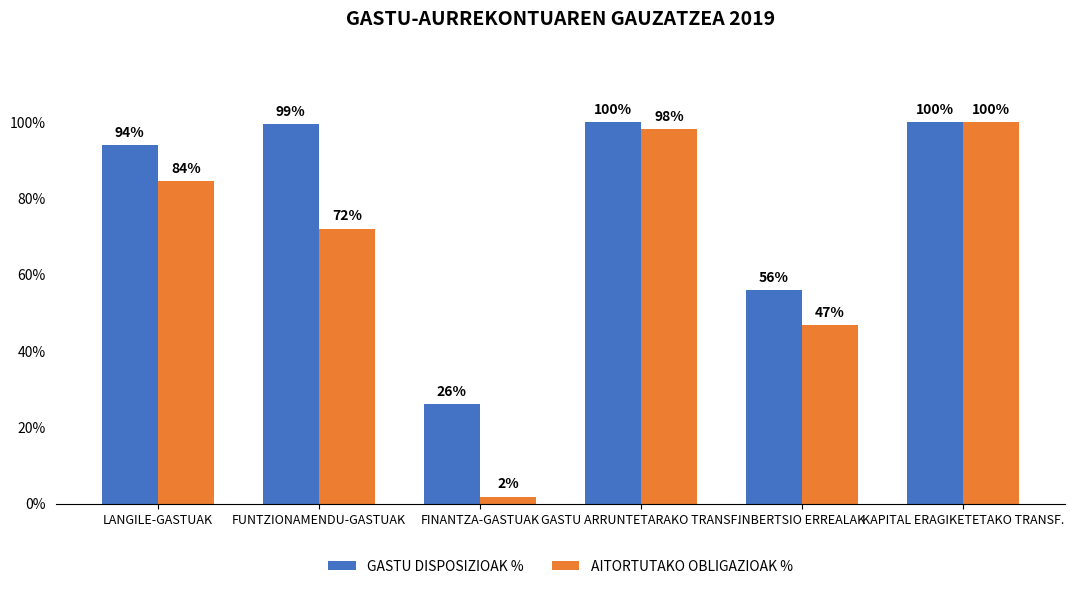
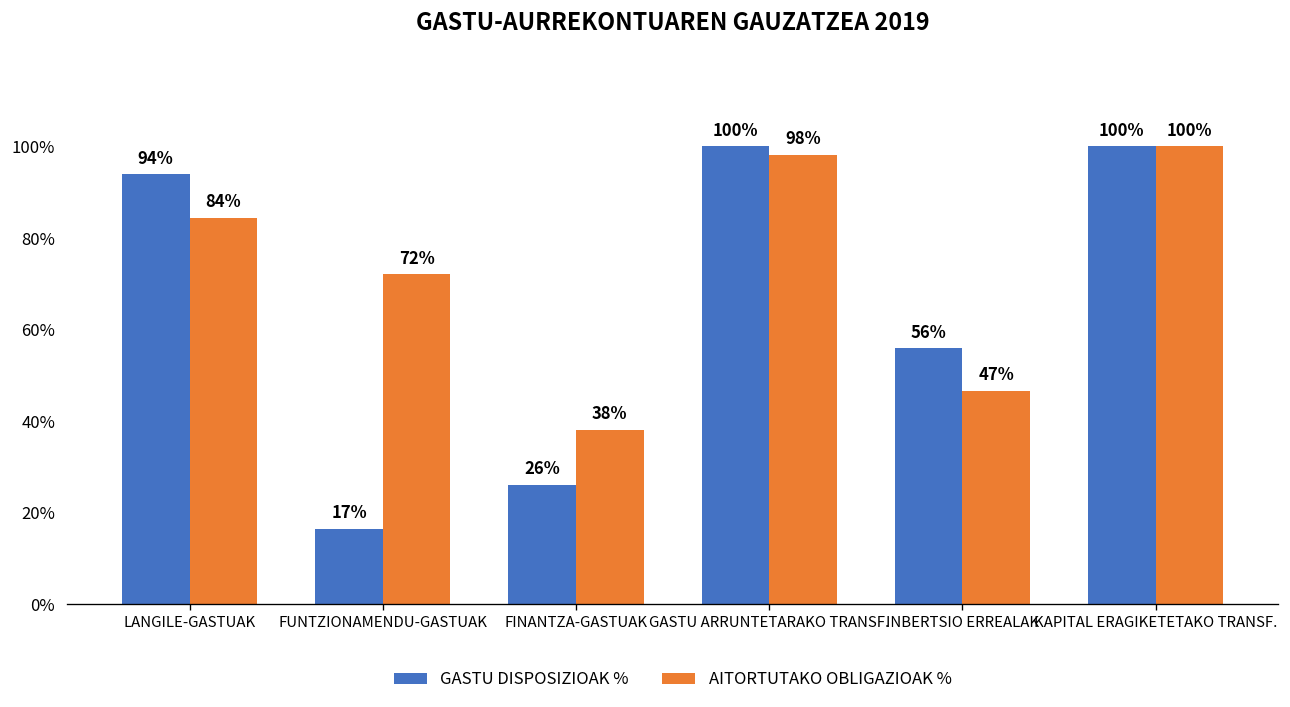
  {
    "GASTU DISPOSIZIOAK %": {
      "LANGILE-GASTUAK": "94%",
-     "FUNTZIONAMENDU-GASTUAK": "99%",
+     "FUNTZIONAMENDU-GASTUAK": "17%",
      "FINANTZA-GASTUAK": "26%",
      "GASTU ARRUNTETARAKO TRANSF.": "100%",
      "INBERTSIO ERREALAK": "56%",
      "KAPITAL ERAGIKETETAKO TRANSF.": "100%"
    },
    "AITORTUTAKO OBLIGAZIOAK %": {
      "LANGILE-GASTUAK": "84%",
      "FUNTZIONAMENDU-GASTUAK": "72%",
-     "FINANTZA-GASTUAK": "2%",
+     "FINANTZA-GASTUAK": "38%",
      "GASTU ARRUNTETARAKO TRANSF.": "98%",
      "INBERTSIO ERREALAK": "47%",
      "KAPITAL ERAGIKETETAKO TRANSF.": "100%"
    }
  }
